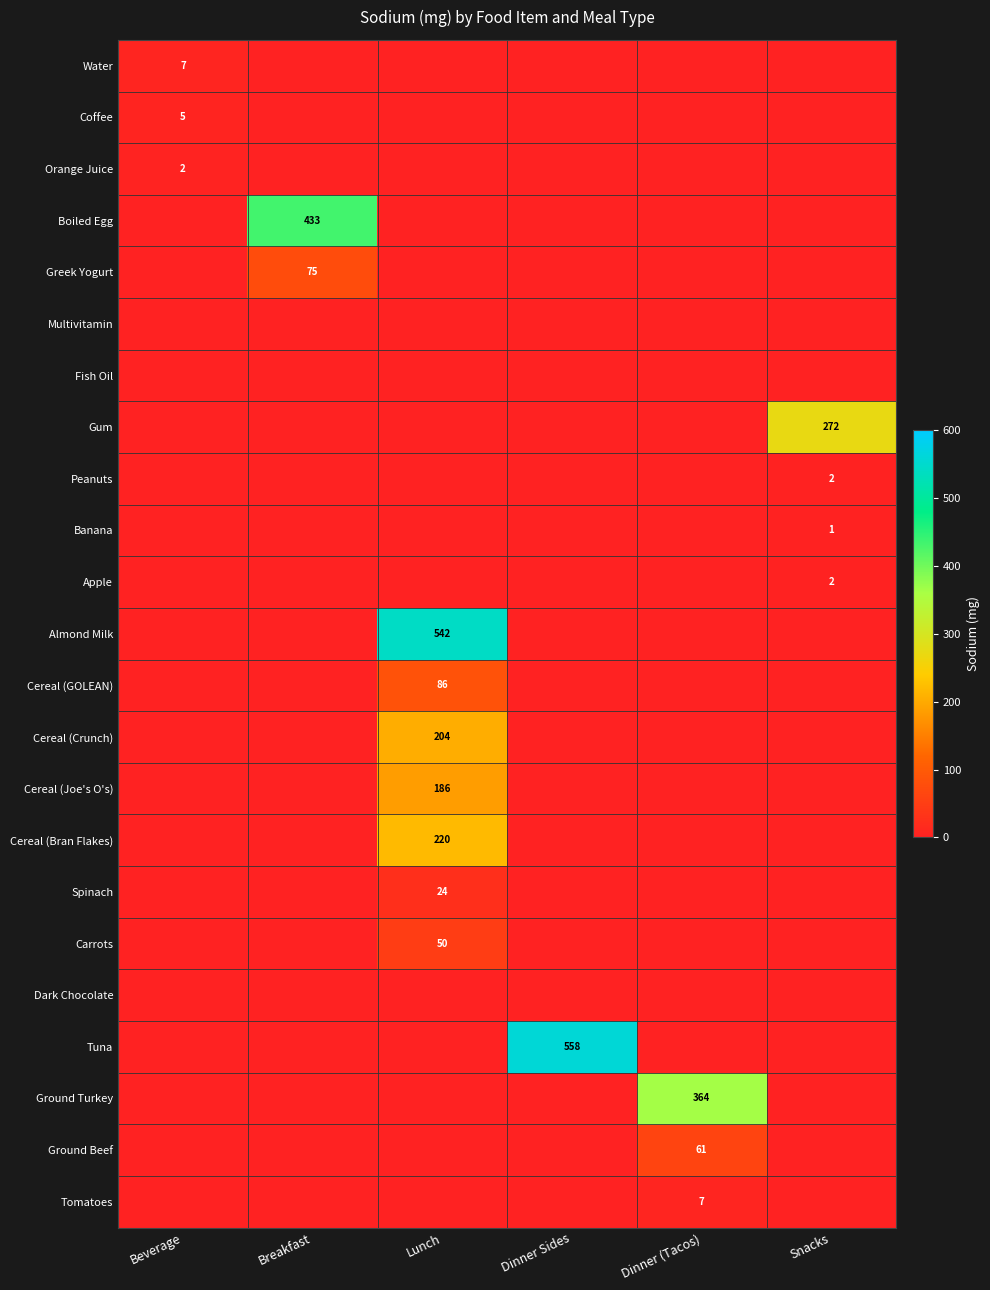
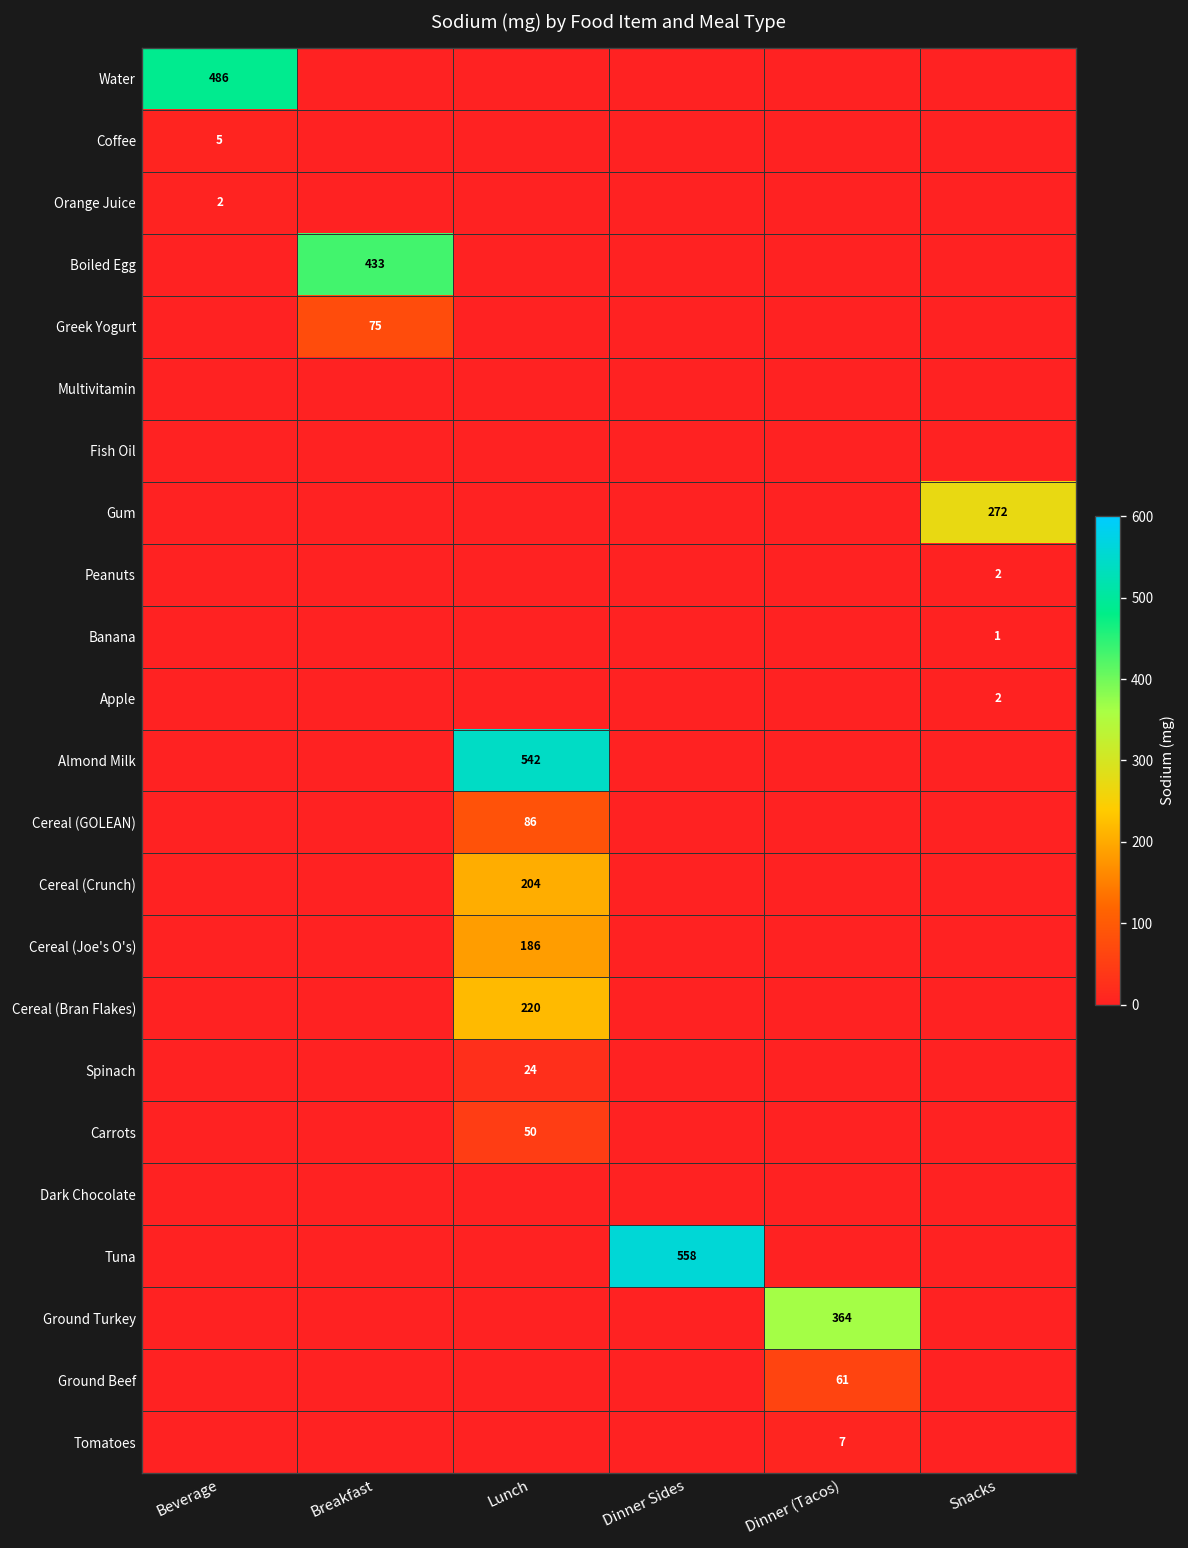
  {
    "Water": {
-     "Beverage": 7
+     "Beverage": 486
    },
    "Coffee": {
      "Beverage": 5
    },
    "Orange Juice": {
      "Beverage": 2
    },
    "Boiled Egg": {
      "Breakfast": 433
    },
    "Greek Yogurt": {
      "Breakfast": 75
    },
    "Gum": {
      "Snacks": 272
    },
    "Peanuts": {
      "Snacks": 2
    },
    "Banana": {
      "Snacks": 1
    },
    "Apple": {
      "Snacks": 2
    },
    "Almond Milk": {
      "Lunch": 542
    },
    "Cereal (GOLEAN)": {
      "Lunch": 86
    },
    "Cereal (Crunch)": {
      "Lunch": 204
    },
    "Cereal (Joe's O's)": {
      "Lunch": 186
    },
    "Cereal (Bran Flakes)": {
      "Lunch": 220
    },
    "Spinach": {
      "Lunch": 24
    },
    "Carrots": {
      "Lunch": 50
    },
    "Tuna": {
      "Dinner Sides": 558
    },
    "Ground Turkey": {
      "Dinner (Tacos)": 364
    },
    "Ground Beef": {
      "Dinner (Tacos)": 61
    },
    "Tomatoes": {
      "Dinner (Tacos)": 7
    }
  }
